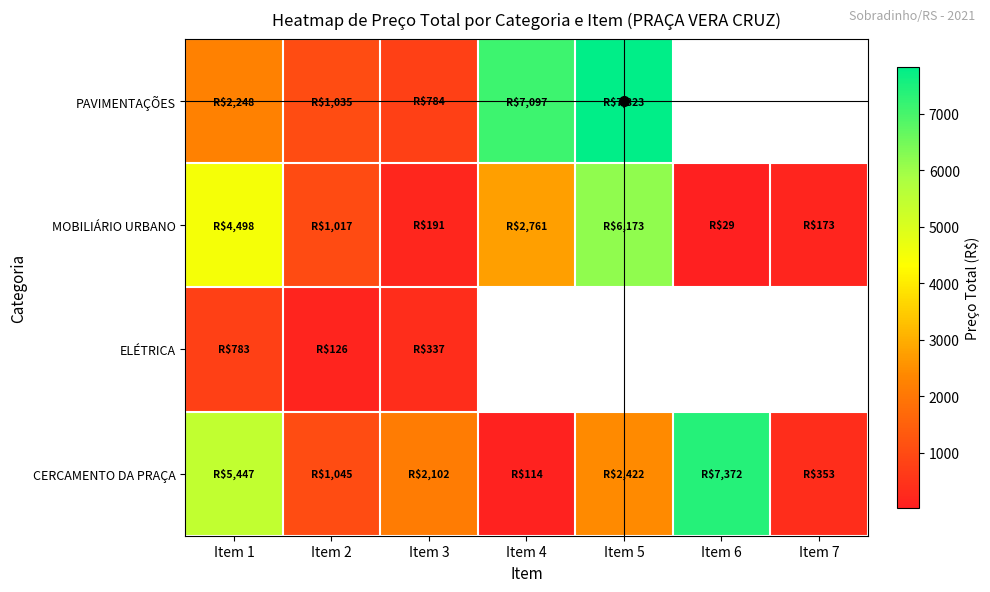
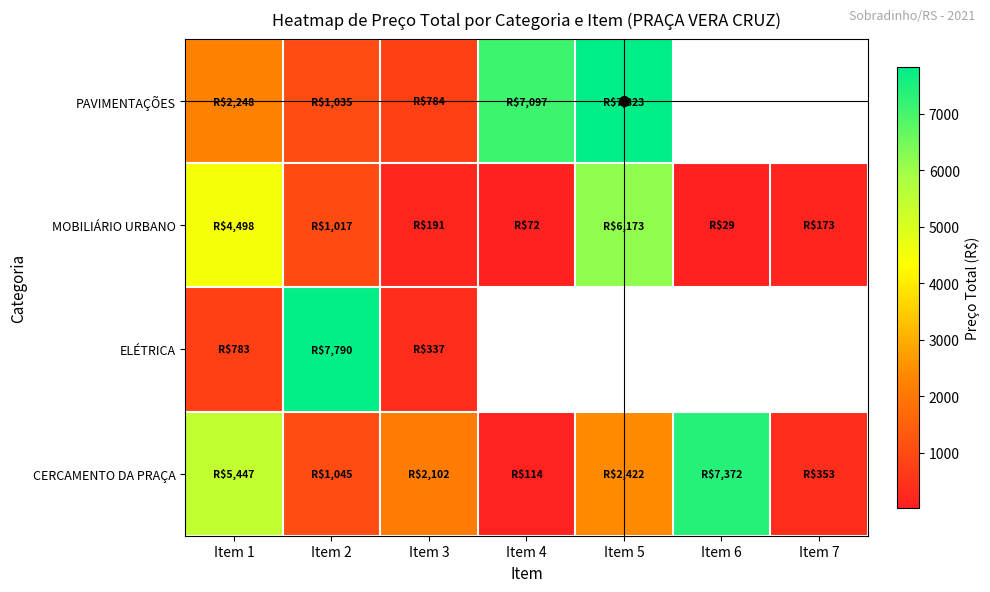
  {
    "PAVIMENTAÇÕES": {
      "Item 1": "$2,248",
      "Item 2": "$1,035",
      "Item 3": "$784",
      "Item 4": "$7,097"
    },
    "MOBILIÁRIO URBANO": {
      "Item 1": "$4,498",
      "Item 2": "$1,017",
      "Item 3": "$191",
-     "Item 4": "$2,761",
+     "Item 4": "$72",
      "Item 5": "$6,173",
      "Item 6": "$29",
      "Item 7": "$173"
    },
    "ELÉTRICA": {
      "Item 1": "$783",
-     "Item 2": "$126",
+     "Item 2": "$7,790",
      "Item 3": "$337"
    },
    "CERCAMENTO DA PRAÇA": {
      "Item 1": "$5,447",
      "Item 2": "$1,045",
      "Item 3": "$2,102",
      "Item 4": "$114",
      "Item 5": "$2,422",
      "Item 6": "$7,372",
      "Item 7": "$353"
    }
  }
